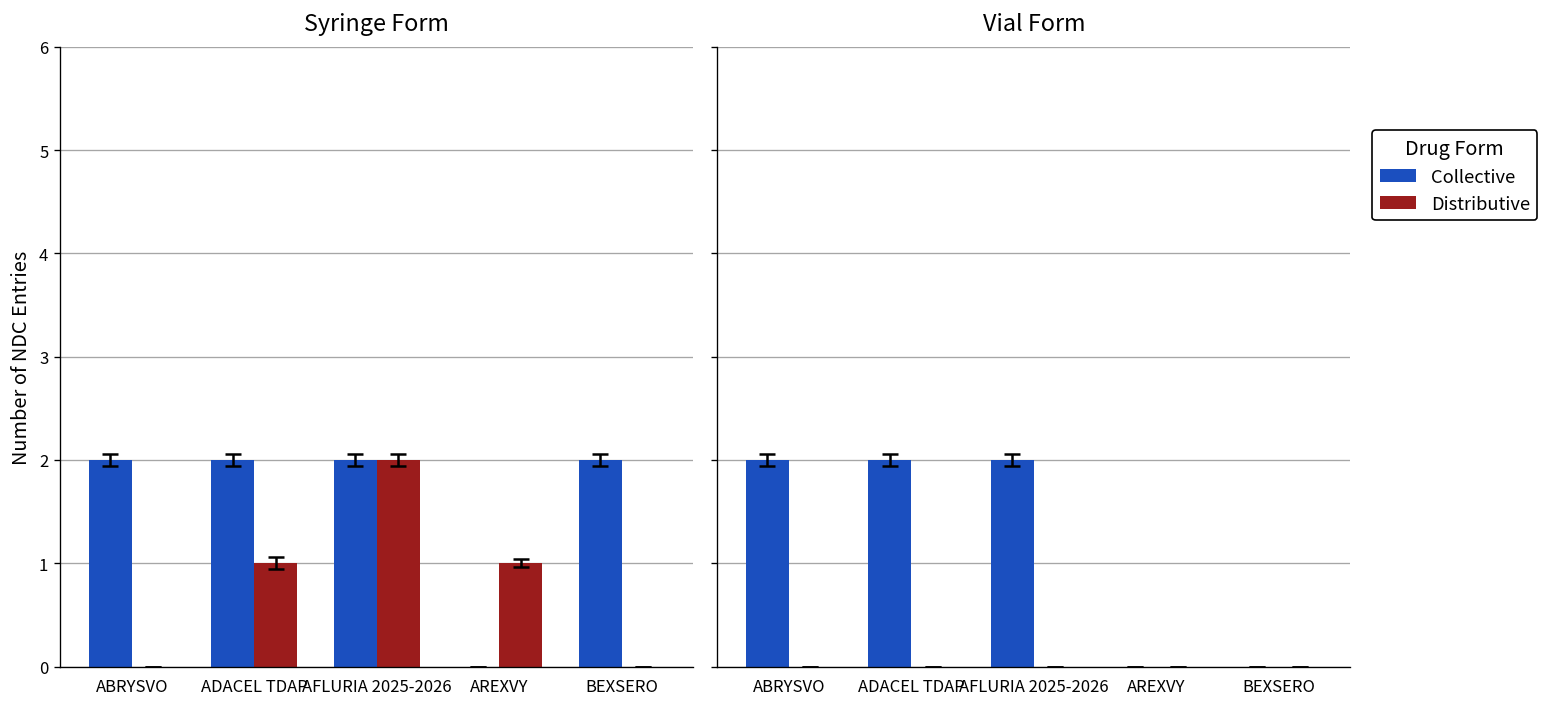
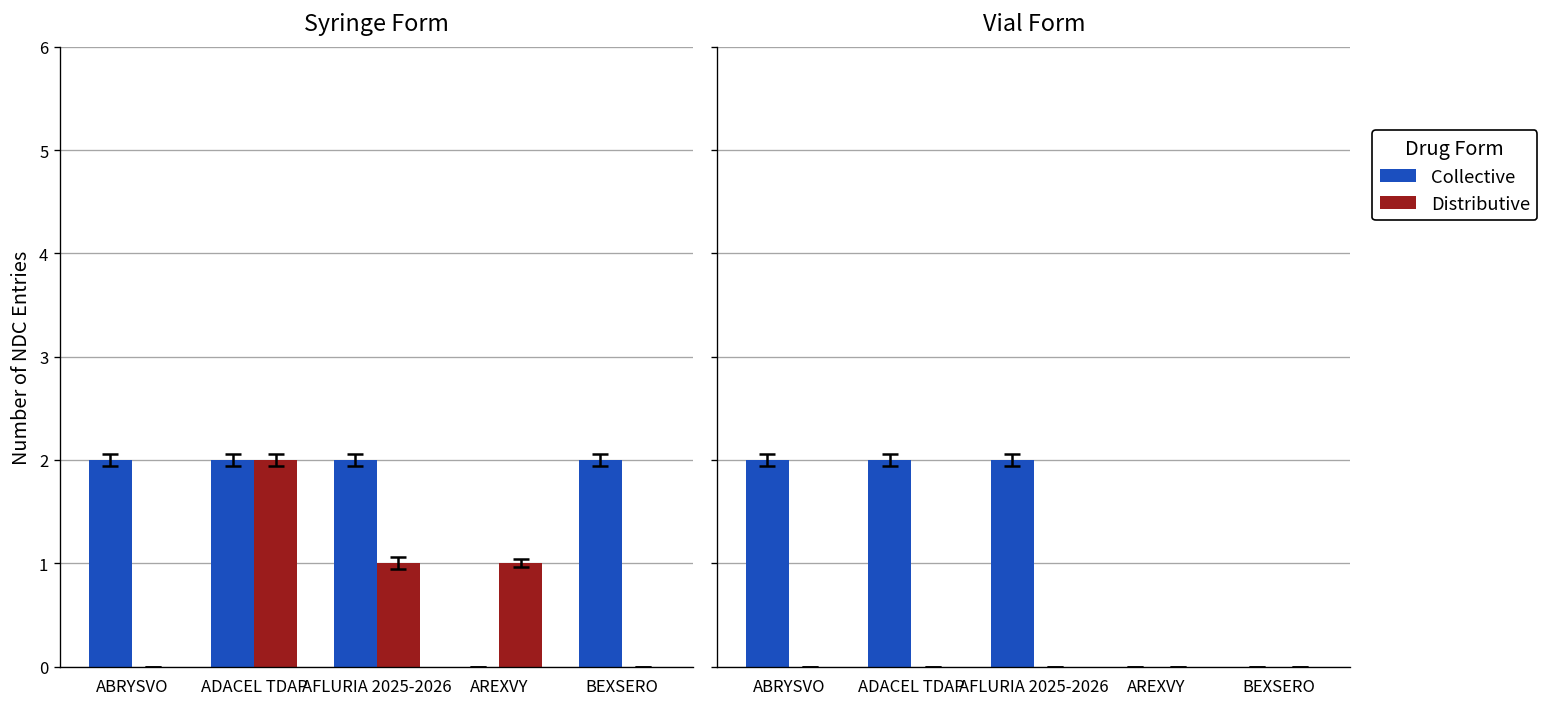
  {
    "Syringe Form": {
      "Distributive": {
        "ABRYSVO": 0,
-       "ADACEL TDAP": 1,
-       "AFLURIA 2025-2026": 2,
+       "ADACEL TDAP": 2,
+       "AFLURIA 2025-2026": 1,
        "AREXVY": 1,
        "BEXSERO": 0
      }
    }
  }
